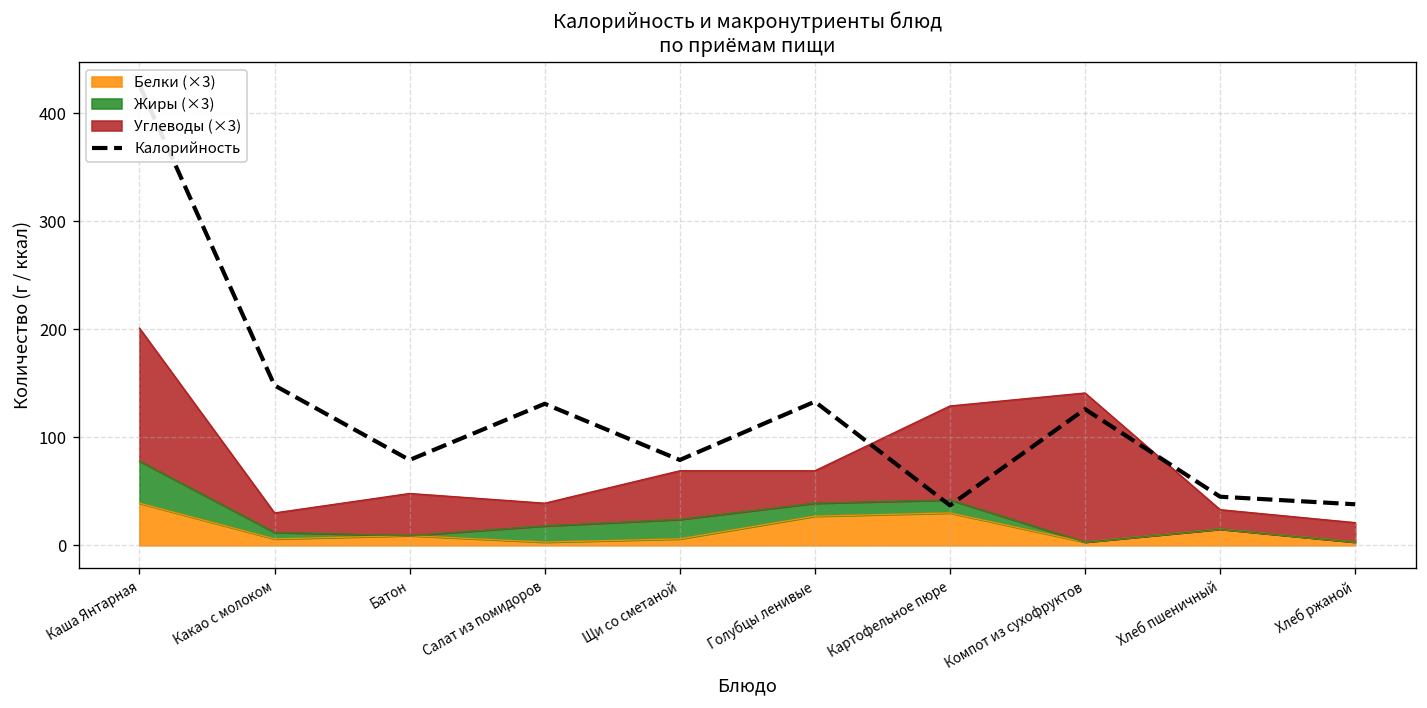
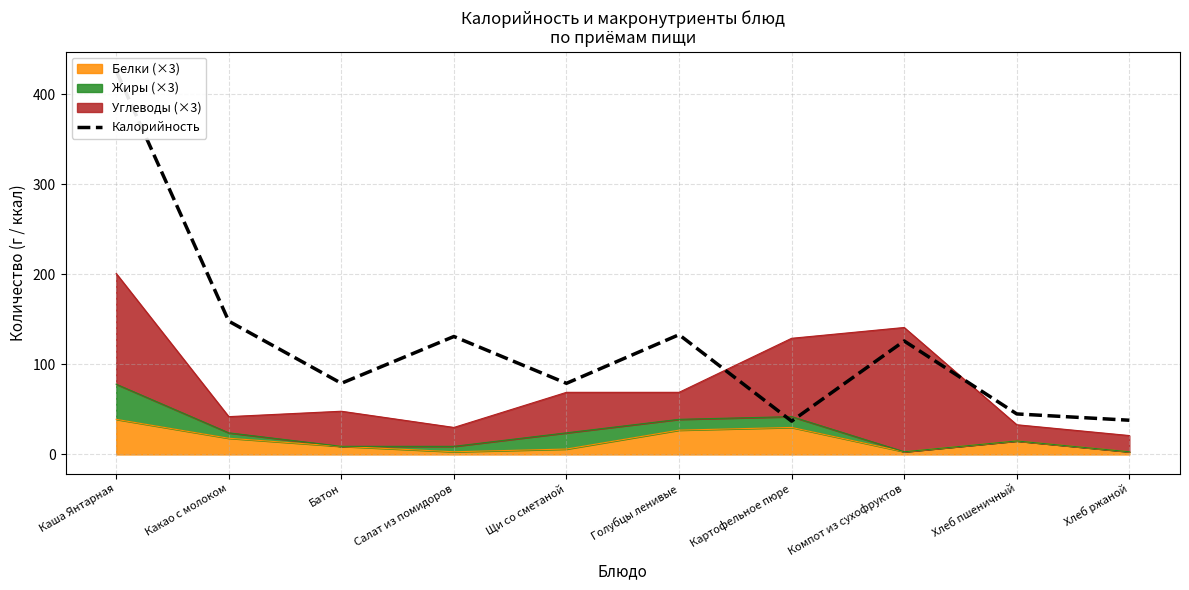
  {
    "Белки (×3)": {
      "Каша Янтарная": 40,
-     "Какао с молоком": 10,
+     "Какао с молоком": 20,
      "Салат из помидоров": 0,
      "Щи со сметаной": 10,
      "Голубцы ленивые": 30,
      "Картофельное пюре": 30
    },
    "Жиры (×3)": {
      "Каша Янтарная": 40,
      "Какао с молоком": 10,
-     "Салат из помидоров": 20,
+     "Салат из помидоров": 10,
      "Щи со сметаной": 20,
      "Голубцы ленивые": 10,
      "Картофельное пюре": 10
    },
    "Углеводы (×3)": {
      "Каша Янтарная": 120,
      "Какао с молоком": 20,
      "Батон": 40,
      "Салат из помидоров": 20,
      "Щи со сметаной": 50,
      "Голубцы ленивые": 30,
      "Картофельное пюре": 90,
      "Компот из сухофруктов": 140,
      "Хлеб пшеничный": 20,
      "Хлеб ржаной": 20
    },
    "Калорийность": {
      "Какао с молоком": 150,
      "Батон": 80,
      "Салат из помидоров": 130,
      "Щи со сметаной": 80,
      "Голубцы ленивые": 130,
      "Картофельное пюре": 40,
      "Компот из сухофруктов": 130,
      "Хлеб пшеничный": 50,
      "Хлеб ржаной": 40
    }
  }
